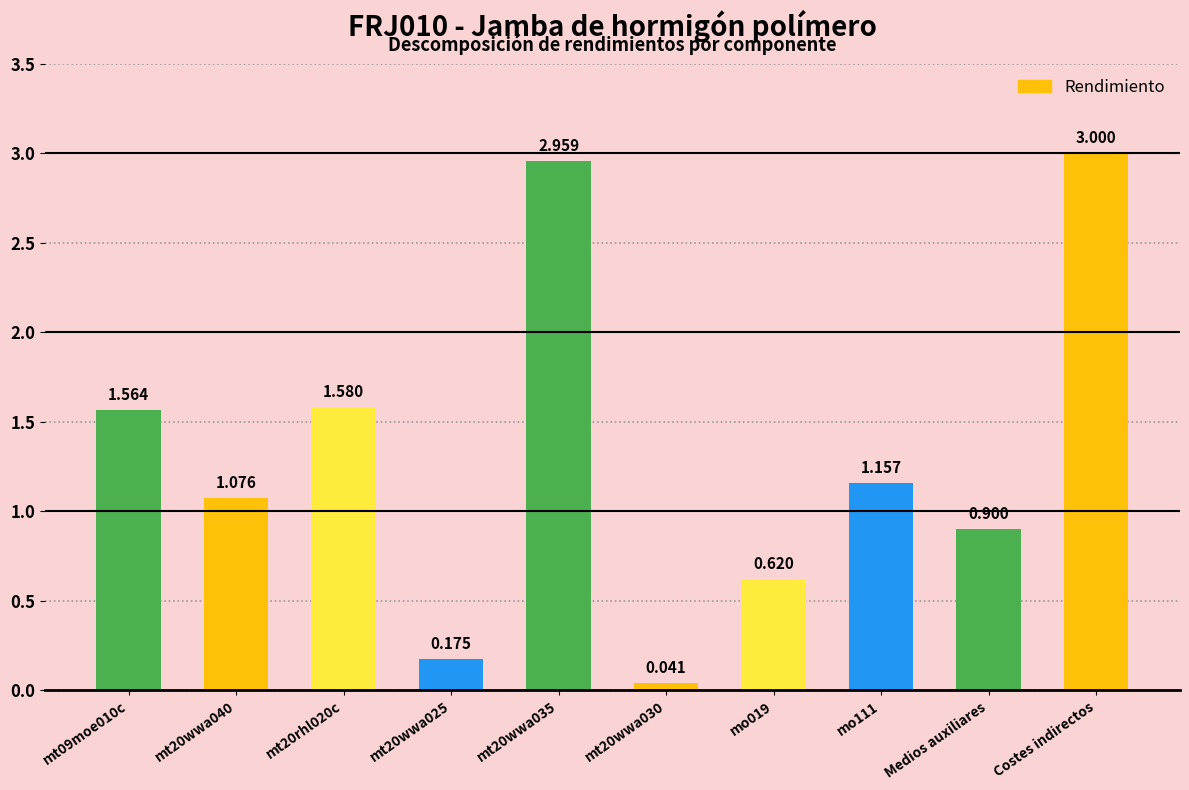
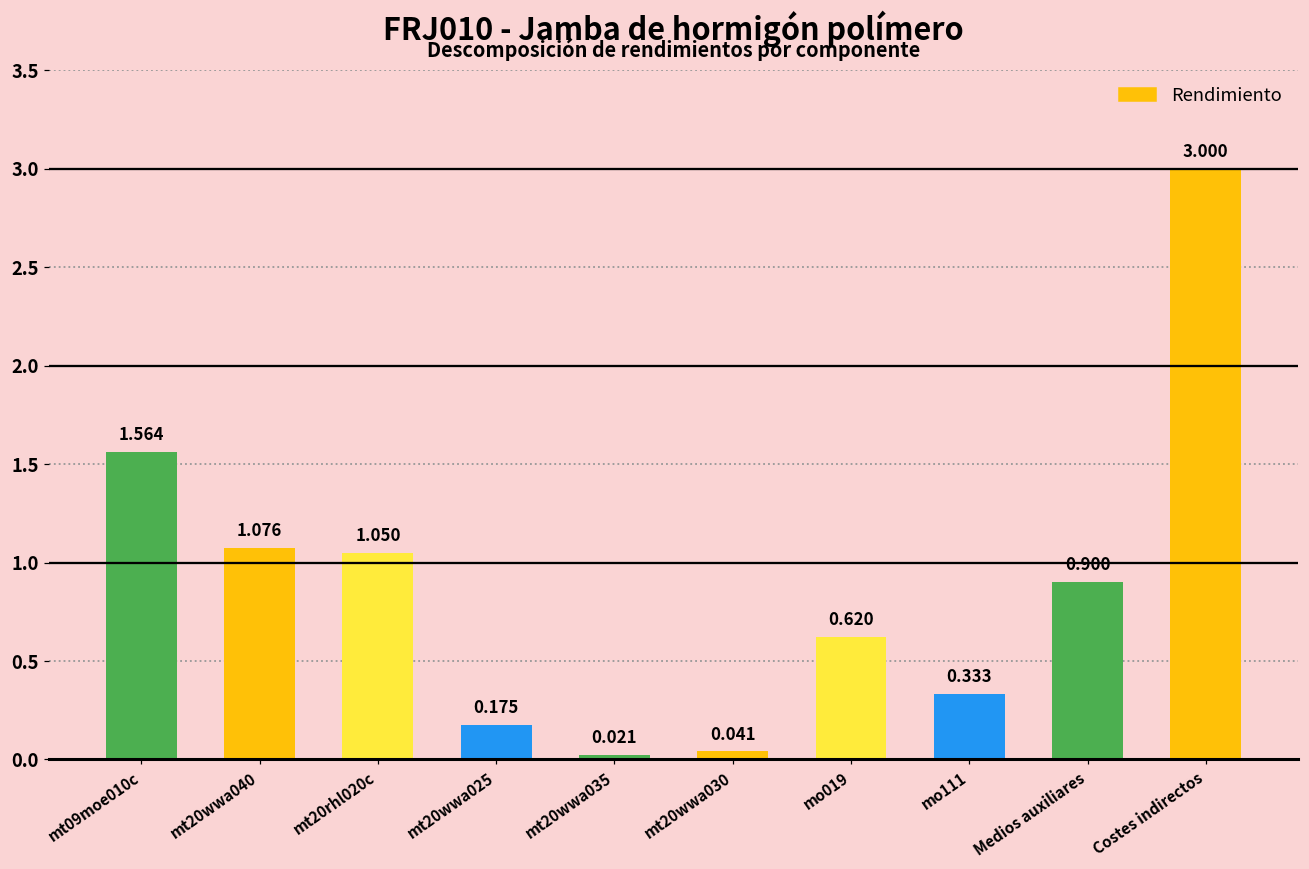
  {
    "mt09moe010c": 1.564,
    "mt20wwa040": 1.076,
-   "mt20rhl020c": 1.580,
+   "mt20rhl020c": 1.050,
    "mt20wwa025": 0.175,
-   "mt20wwa035": 2.959,
+   "mt20wwa035": 0.021,
    "mt20wwa030": 0.041,
    "mo019": 0.620,
-   "mo111": 1.157,
+   "mo111": 0.333,
    "Medios auxiliares": 0.900,
    "Costes indirectos": 3.000
  }
